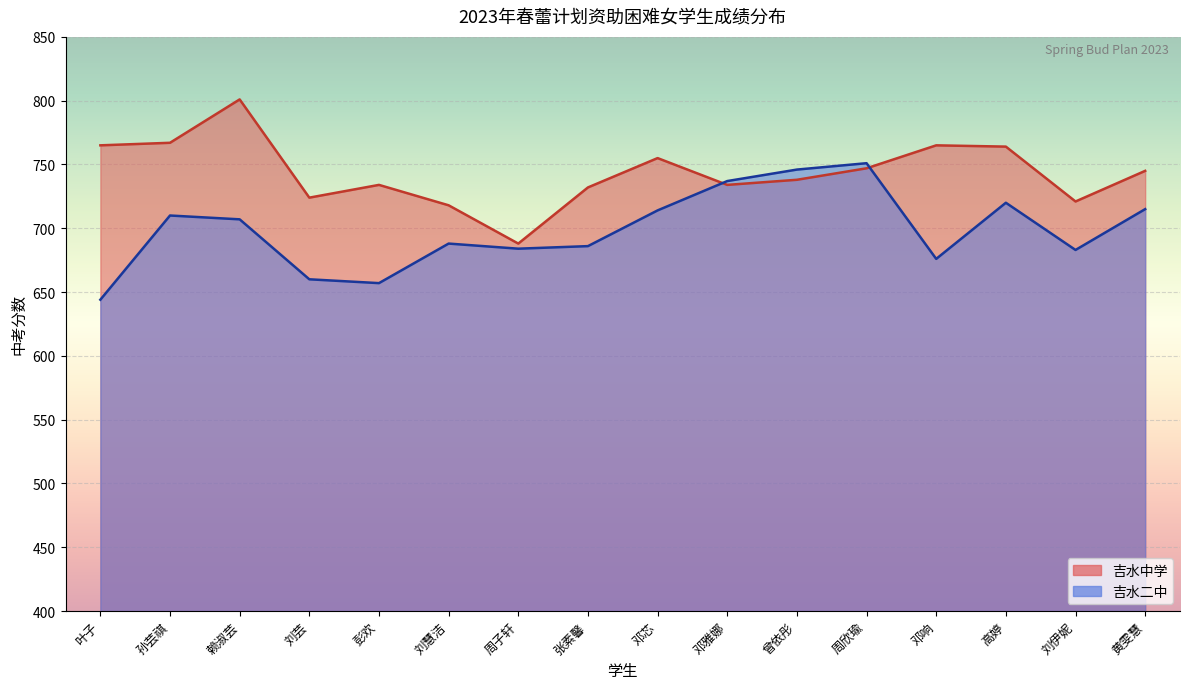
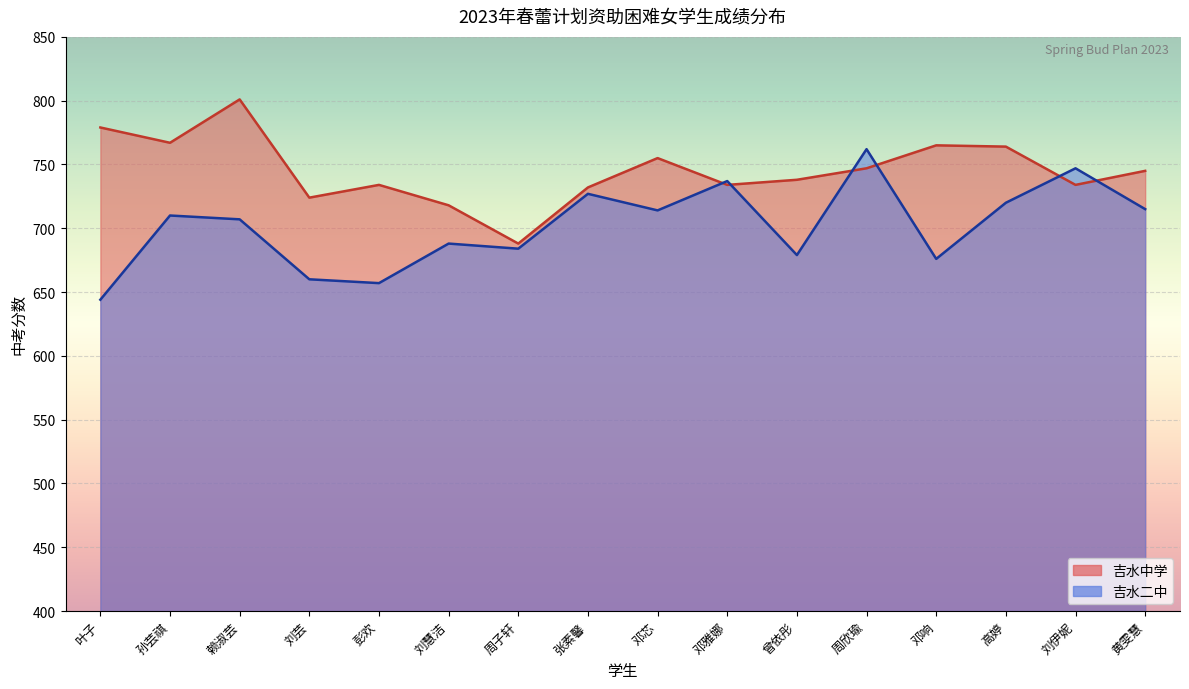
  {
    "吉水中学": {
-     "叶子": 765,
+     "叶子": 779,
      "孙芸祺": 767,
      "赖淑芸": 801,
      "刘芸": 724,
      "彭欢": 734,
      "刘慧洁": 718,
      "周子轩": 688,
      "张素馨": 732,
      "邓芯": 755,
      "邓雅娜": 734,
      "曾依彤": 738,
      "周欣瑜": 747,
      "邓响": 765,
      "高婷": 764,
-     "刘伊妮": 721,
+     "刘伊妮": 734,
      "黄雯慧": 745
    },
    "吉水二中": {
      "叶子": 644,
      "孙芸祺": 710,
      "赖淑芸": 707,
      "刘芸": 660,
      "彭欢": 657,
      "刘慧洁": 688,
      "周子轩": 684,
-     "张素馨": 686,
+     "张素馨": 727,
      "邓芯": 714,
      "邓雅娜": 737,
-     "曾依彤": 746,
-     "周欣瑜": 751,
+     "曾依彤": 679,
+     "周欣瑜": 762,
      "邓响": 676,
      "高婷": 720,
-     "刘伊妮": 683,
+     "刘伊妮": 747,
      "黄雯慧": 715
    }
  }
